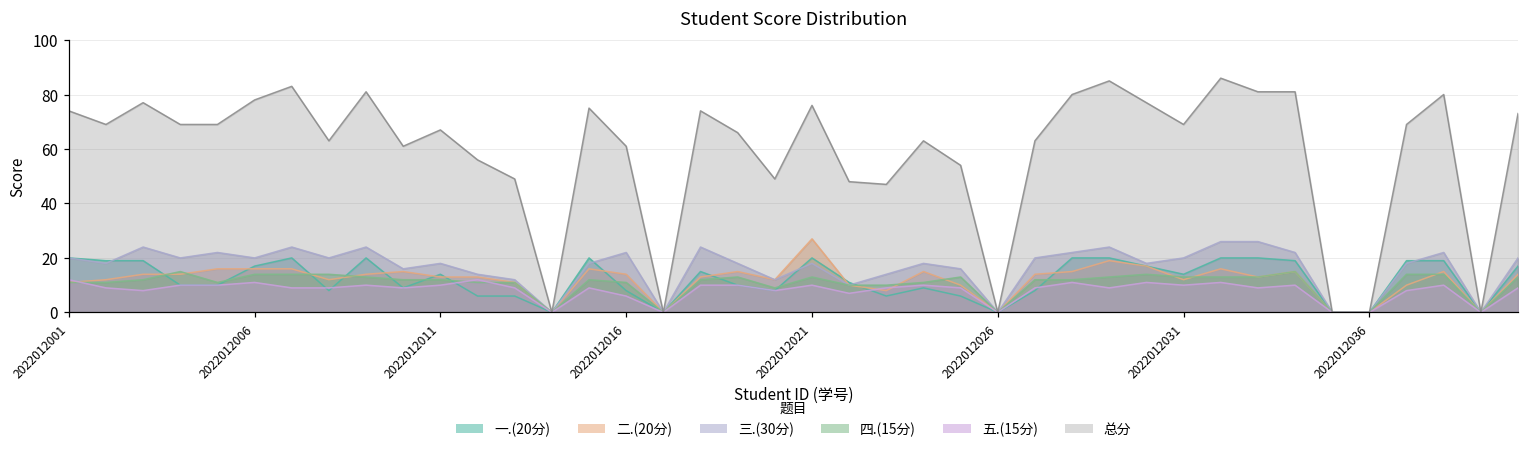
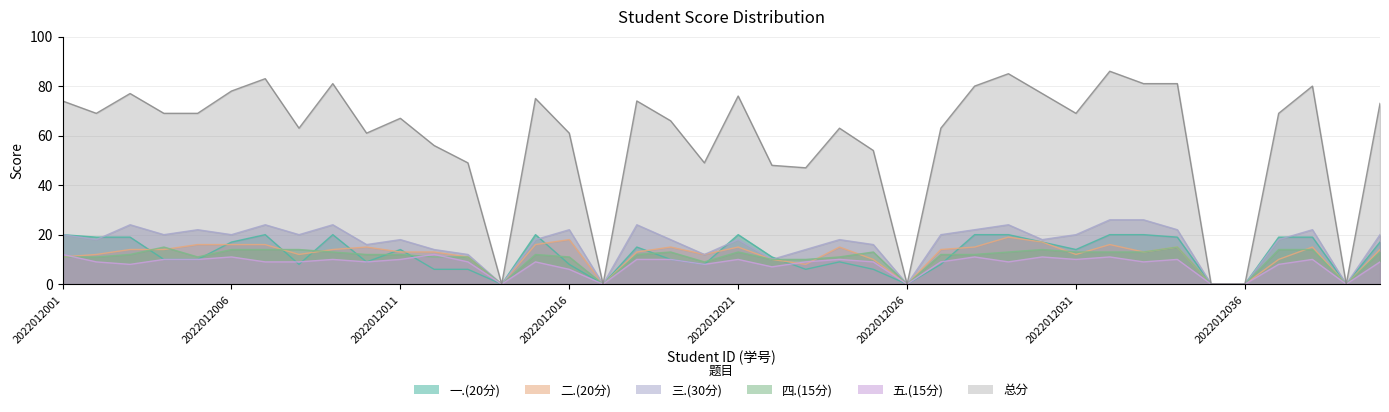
  {
    "二.(20分)": {
-     "2022012016": 14,
-     "2022012021": 27
+     "2022012016": 18,
+     "2022012021": 15
    }
  }
